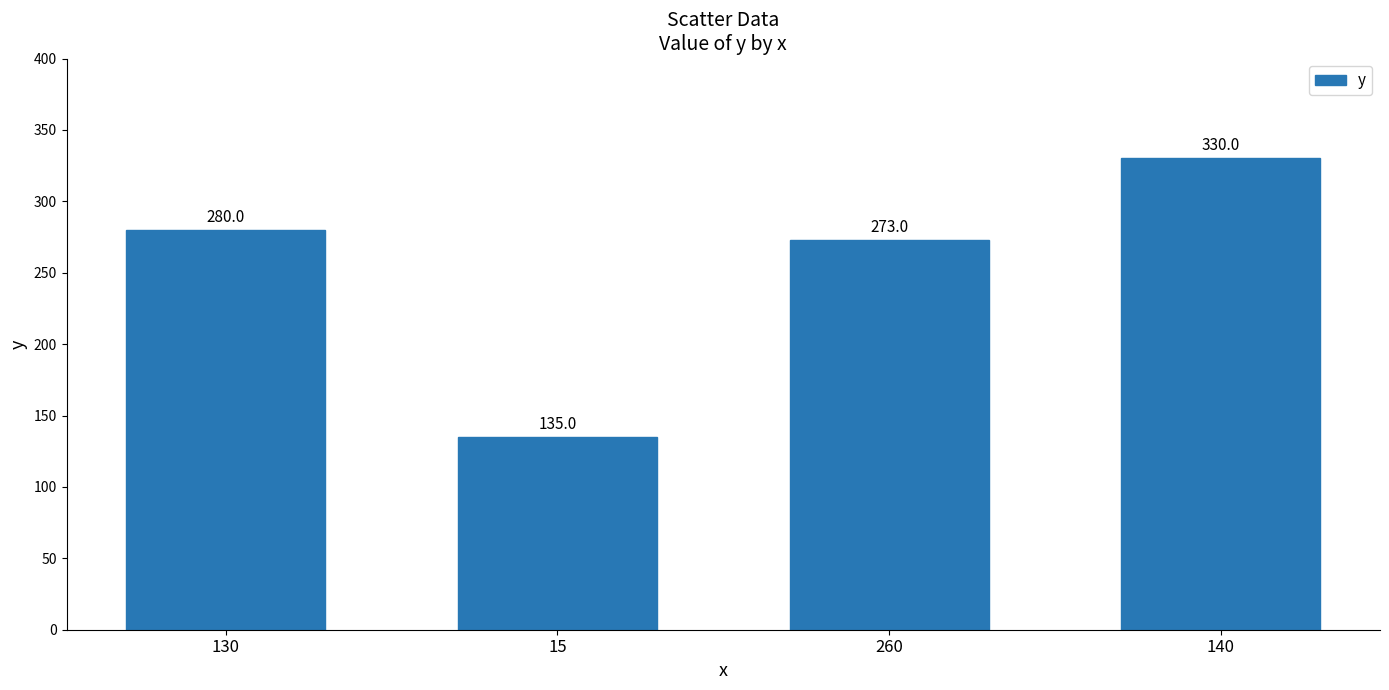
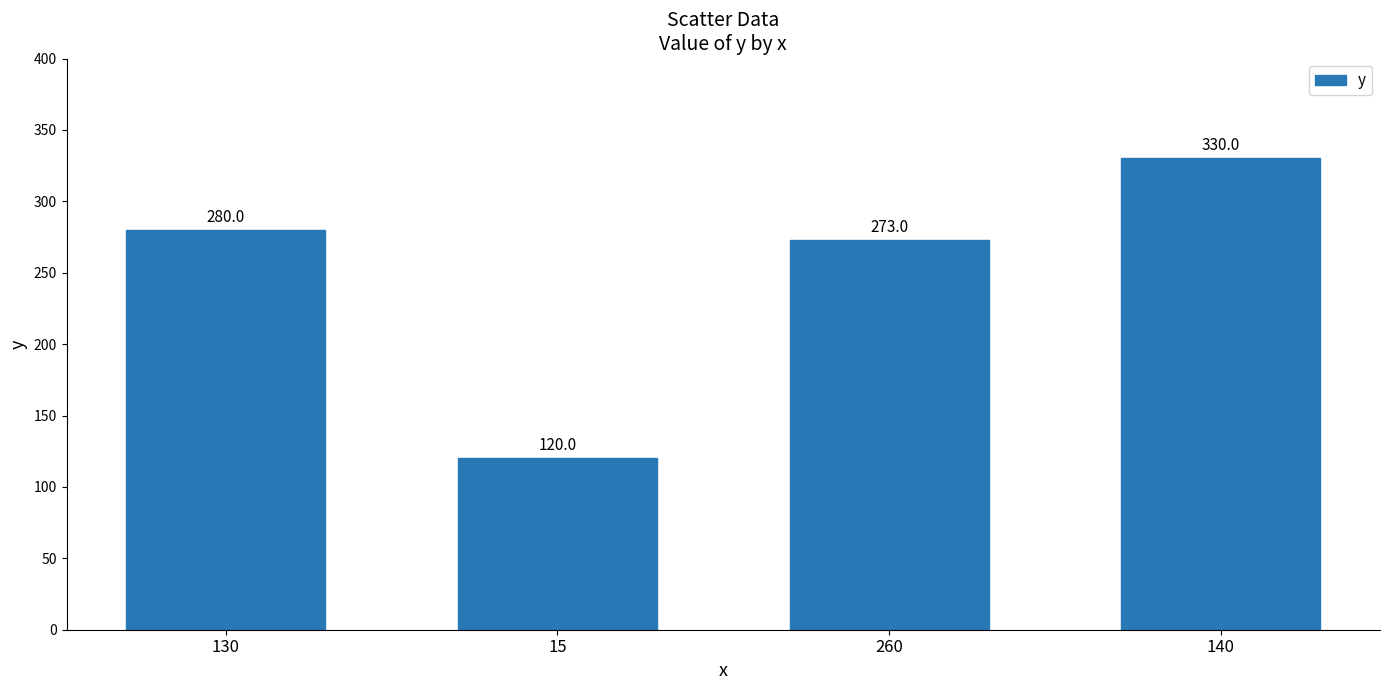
  {
    "130": 280.0,
-   "15": 135.0,
+   "15": 120.0,
    "260": 273.0,
    "140": 330.0
  }
